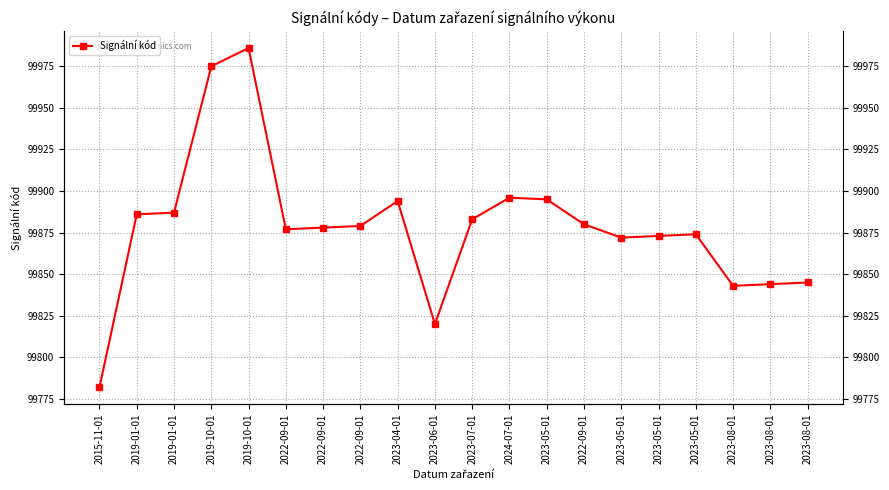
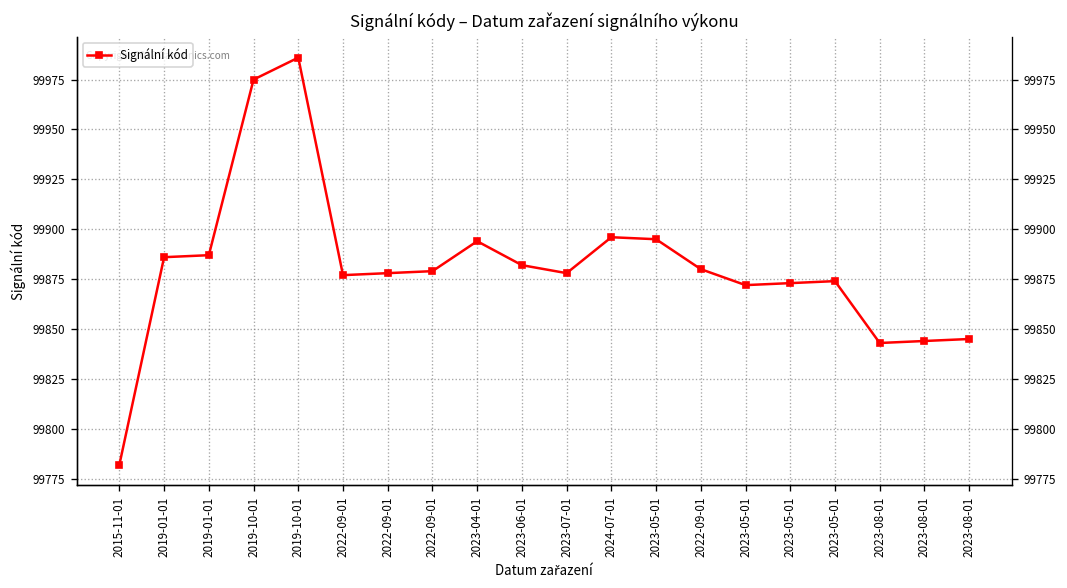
  {
    "2015-11-01": 99782,
    "2023-04-01": 99894,
-   "2023-06-01": 99820,
-   "2023-07-01": 99883,
+   "2023-06-01": 99882,
+   "2023-07-01": 99878,
    "2024-07-01": 99896
  }
